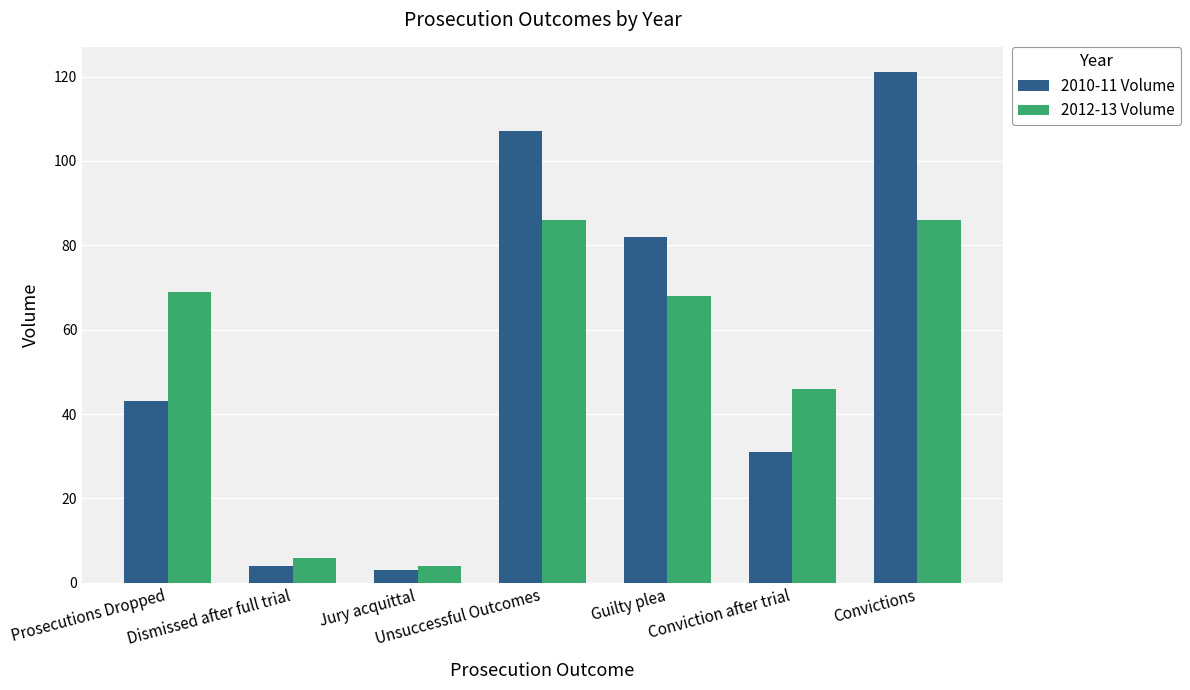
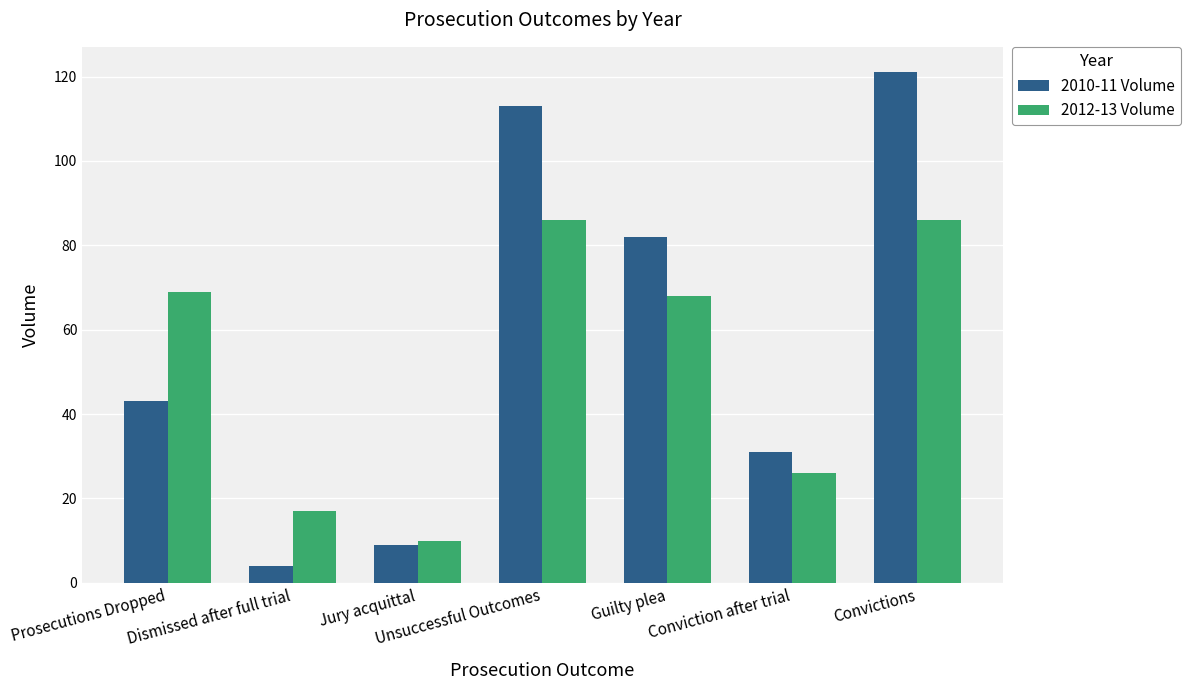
  {
    "2010-11 Volume": {
      "Prosecutions Dropped": 43,
      "Dismissed after full trial": 4,
-     "Jury acquittal": 3,
-     "Unsuccessful Outcomes": 107,
+     "Jury acquittal": 9,
+     "Unsuccessful Outcomes": 113,
      "Guilty plea": 82,
      "Conviction after trial": 31,
      "Convictions": 121
    },
    "2012-13 Volume": {
      "Prosecutions Dropped": 69,
-     "Dismissed after full trial": 6,
-     "Jury acquittal": 4,
+     "Dismissed after full trial": 17,
+     "Jury acquittal": 10,
      "Unsuccessful Outcomes": 86,
      "Guilty plea": 68,
-     "Conviction after trial": 46,
+     "Conviction after trial": 26,
      "Convictions": 86
    }
  }
